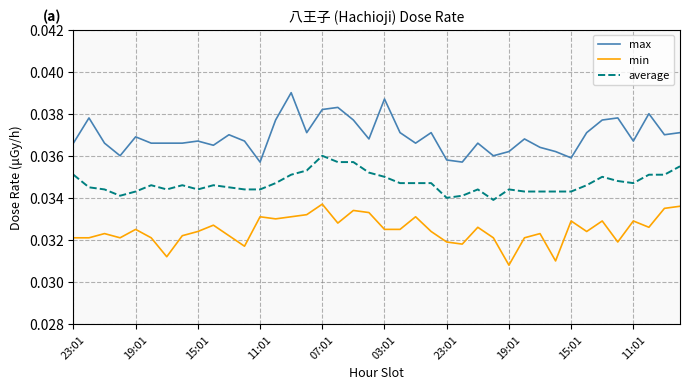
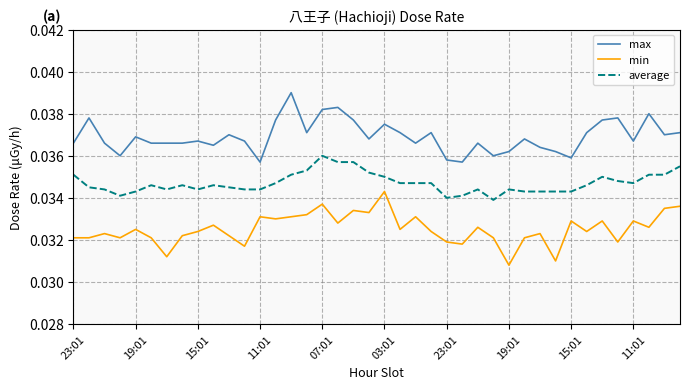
  {
    "max": {
      "07:01": 0.0382,
-     "03:01": 0.0387
+     "03:01": 0.0375
    },
    "min": {
      "07:01": 0.0337,
-     "03:01": 0.0325
+     "03:01": 0.0343
    },
    "average": {
      "07:01": 0.0360,
      "03:01": 0.0350
    }
  }
